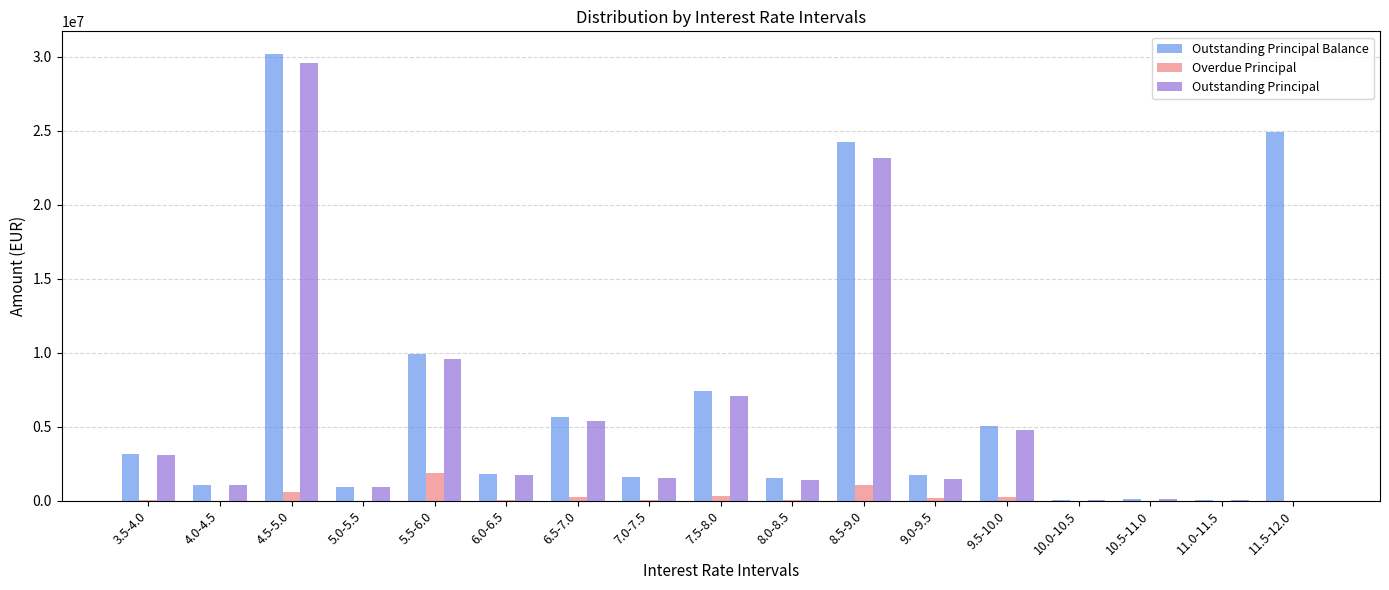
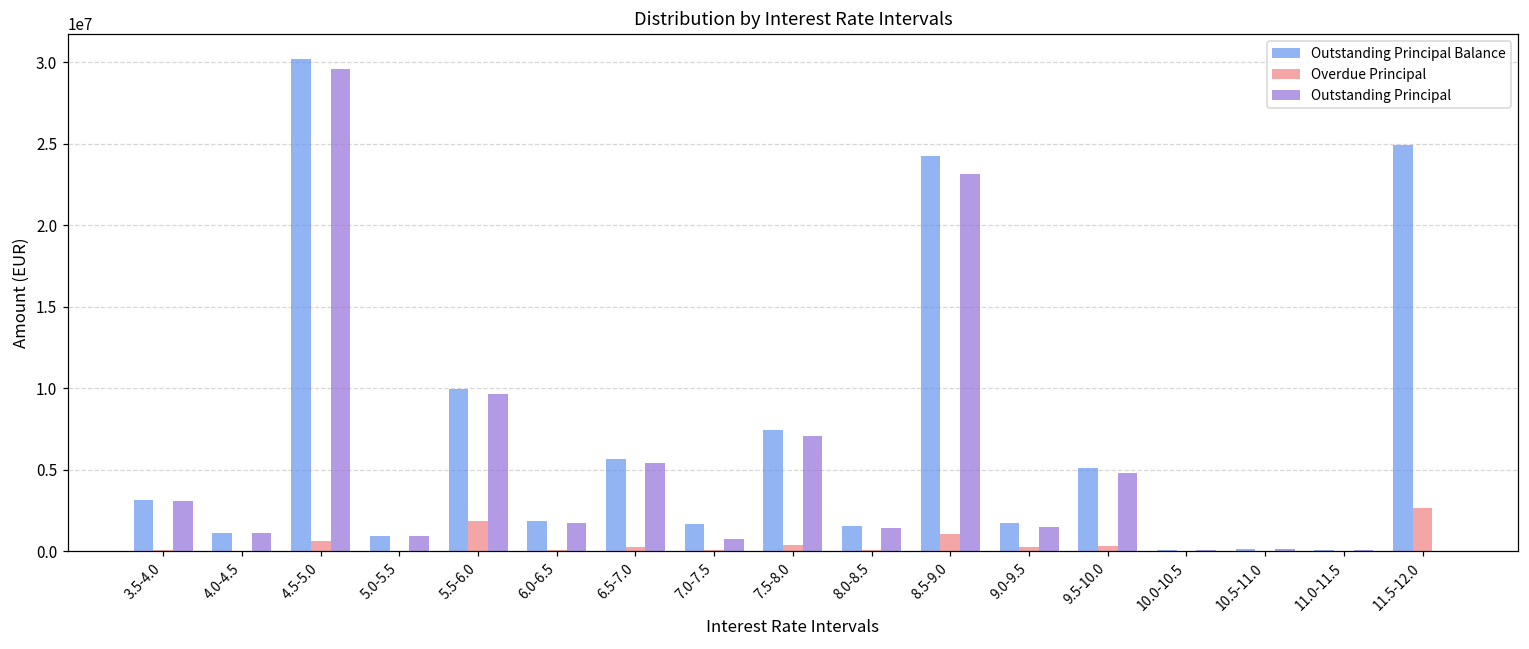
  {
    "Outstanding Principal Balance": {
      "3.5-4.0": 3200000,
      "4.0-4.5": 1100000,
      "4.5-5.0": 30200000,
      "5.0-5.5": 1000000,
      "5.5-6.0": 9900000,
      "6.0-6.5": 1800000,
      "6.5-7.0": 5700000,
      "7.0-7.5": 1600000,
      "7.5-8.0": 7400000,
      "8.0-8.5": 1500000,
      "8.5-9.0": 24200000,
      "9.0-9.5": 1700000,
      "9.5-10.0": 5100000,
      "11.5-12.0": 24900000
    },
    "Overdue Principal": {
      "4.5-5.0": 600000,
      "5.5-6.0": 1900000,
      "6.5-7.0": 200000,
      "7.5-8.0": 300000,
      "8.5-9.0": 1100000,
      "9.0-9.5": 200000,
      "9.5-10.0": 300000,
-     "11.5-12.0": 0
+     "11.5-12.0": 2600000
    },
    "Outstanding Principal": {
      "3.5-4.0": 3100000,
      "4.0-4.5": 1100000,
      "4.5-5.0": 29600000,
      "5.0-5.5": 900000,
      "5.5-6.0": 9600000,
      "6.0-6.5": 1700000,
      "6.5-7.0": 5400000,
-     "7.0-7.5": 1600000,
+     "7.0-7.5": 700000,
      "7.5-8.0": 7100000,
      "8.0-8.5": 1400000,
      "8.5-9.0": 23200000,
      "9.0-9.5": 1500000,
      "9.5-10.0": 4800000
    }
  }
